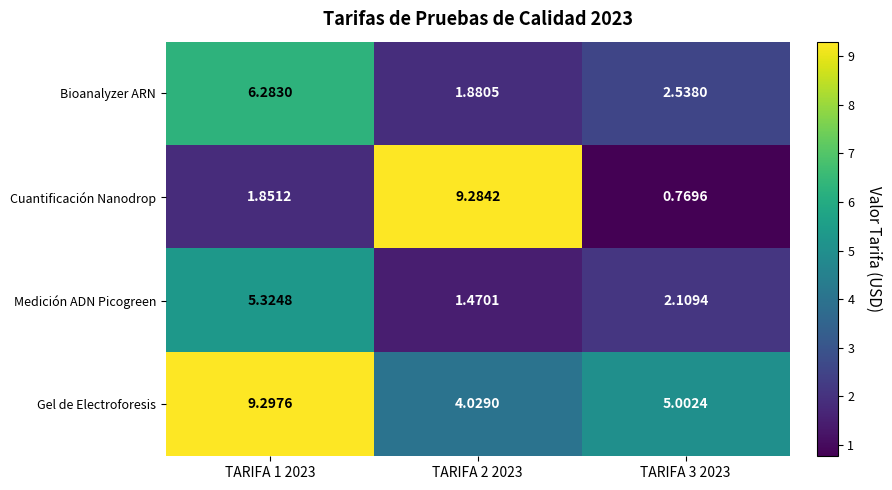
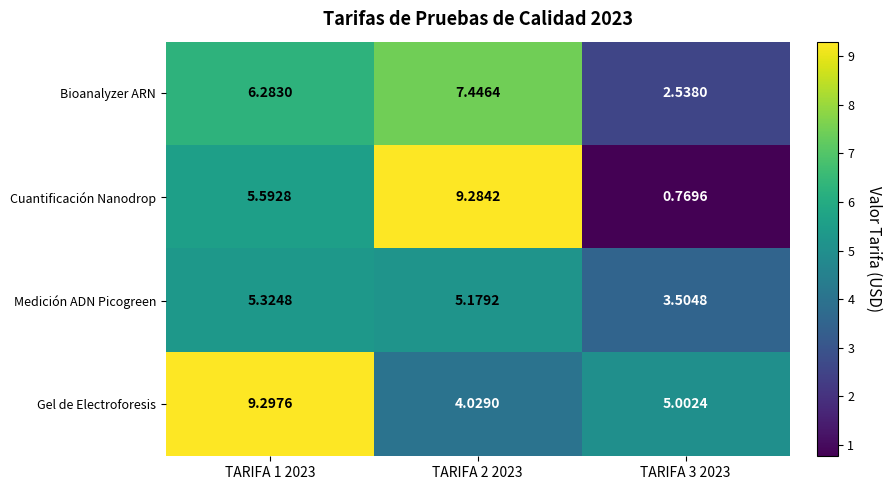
  {
    "Bioanalyzer ARN": {
      "TARIFA 1 2023": 6.2830,
-     "TARIFA 2 2023": 1.8805,
+     "TARIFA 2 2023": 7.4464,
      "TARIFA 3 2023": 2.5380
    },
    "Cuantificación Nanodrop": {
-     "TARIFA 1 2023": 1.8512,
+     "TARIFA 1 2023": 5.5928,
      "TARIFA 2 2023": 9.2842,
      "TARIFA 3 2023": 0.7696
    },
    "Medición ADN Picogreen": {
      "TARIFA 1 2023": 5.3248,
-     "TARIFA 2 2023": 1.4701,
-     "TARIFA 3 2023": 2.1094
+     "TARIFA 2 2023": 5.1792,
+     "TARIFA 3 2023": 3.5048
    },
    "Gel de Electroforesis": {
      "TARIFA 1 2023": 9.2976,
      "TARIFA 2 2023": 4.0290,
      "TARIFA 3 2023": 5.0024
    }
  }
